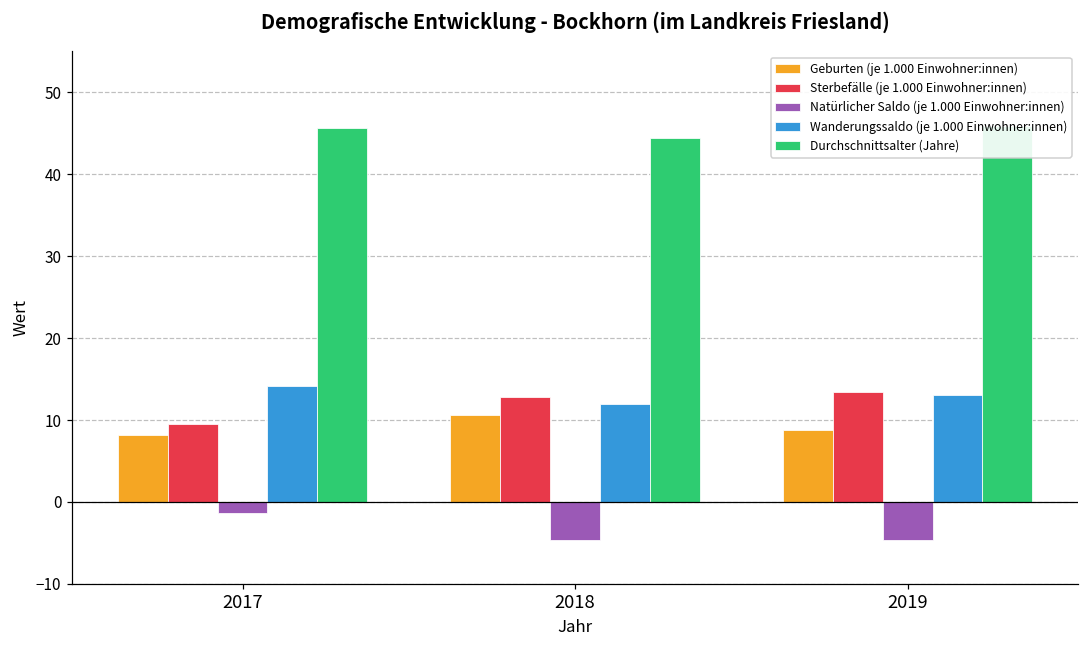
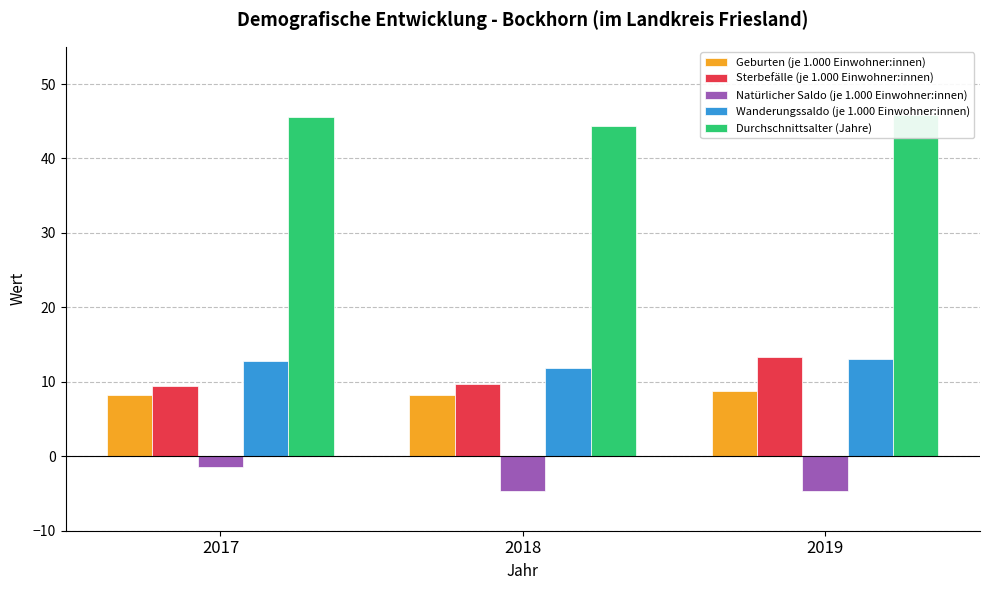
  {
    "Geburten (je 1.000 Einwohner:innen)": {
      "2017": 8,
-     "2018": 11,
+     "2018": 8,
      "2019": 9
    },
    "Sterbefälle (je 1.000 Einwohner:innen)": {
      "2017": 10,
-     "2018": 13,
+     "2018": 10,
      "2019": 13
    },
    "Natürlicher Saldo (je 1.000 Einwohner:innen)": {
      "2017": -1,
      "2018": -5,
      "2019": -5
    },
    "Wanderungssaldo (je 1.000 Einwohner:innen)": {
-     "2017": 14,
+     "2017": 13,
      "2018": 12,
      "2019": 13
    },
    "Durchschnittsalter (Jahre)": {
      "2017": 46,
      "2018": 44
    }
  }
